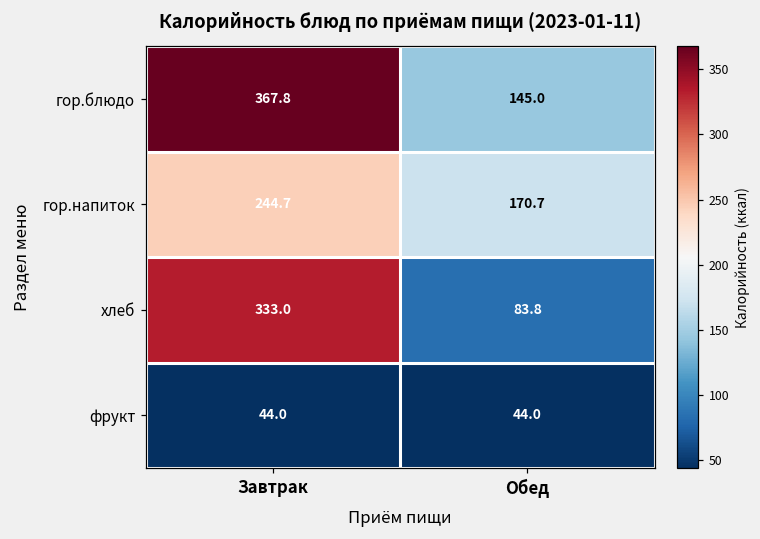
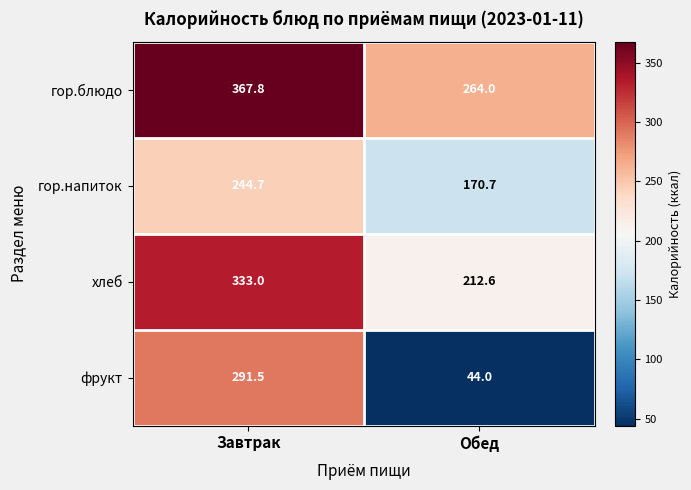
  {
    "гор.блюдо": {
      "Завтрак": 367.8,
-     "Обед": 145.0
+     "Обед": 264.0
    },
    "гор.напиток": {
      "Завтрак": 244.7,
      "Обед": 170.7
    },
    "хлеб": {
      "Завтрак": 333.0,
-     "Обед": 83.8
+     "Обед": 212.6
    },
    "фрукт": {
-     "Завтрак": 44.0,
+     "Завтрак": 291.5,
      "Обед": 44.0
    }
  }
